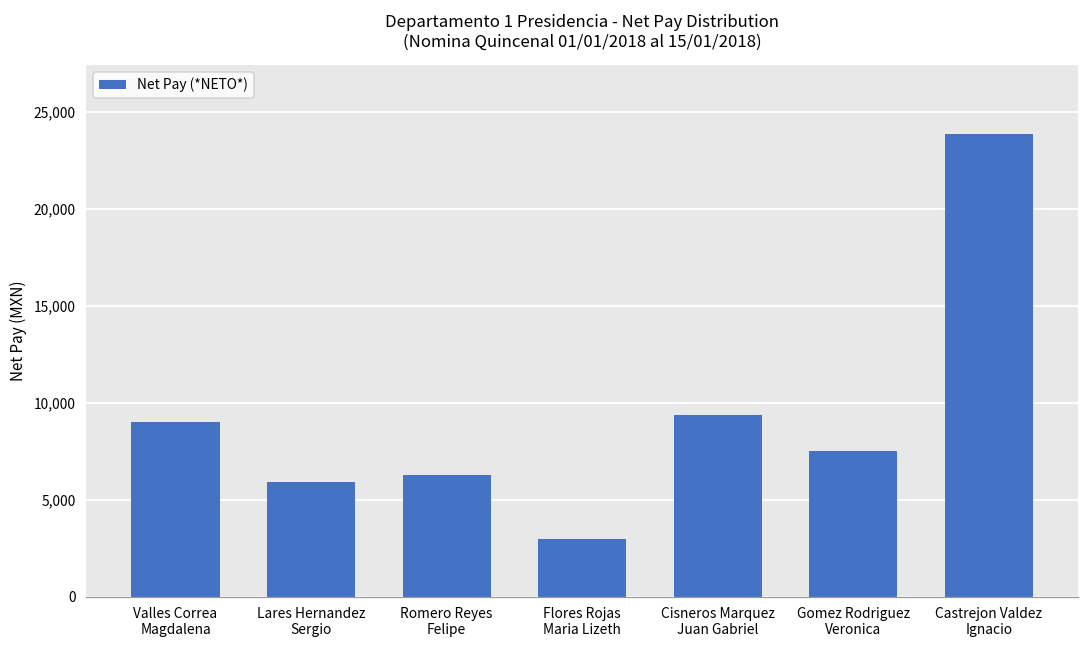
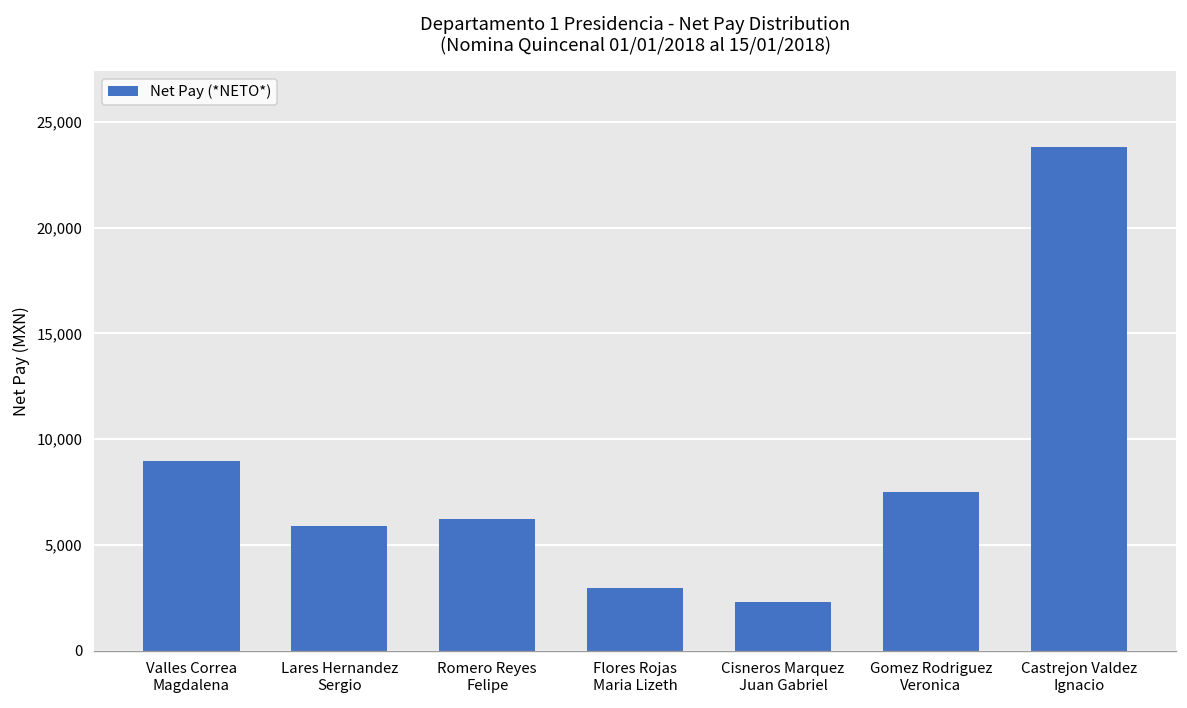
  {
    "Valles Correa Magdalena": "9,000",
    "Lares Hernandez Sergio": "5,900",
    "Romero Reyes Felipe": "6,200",
    "Flores Rojas Maria Lizeth": "3,000",
-   "Cisneros Marquez Juan Gabriel": "9,400",
+   "Cisneros Marquez Juan Gabriel": "2,300",
    "Gomez Rodriguez Veronica": "7,500",
    "Castrejon Valdez Ignacio": "23,800"
  }
